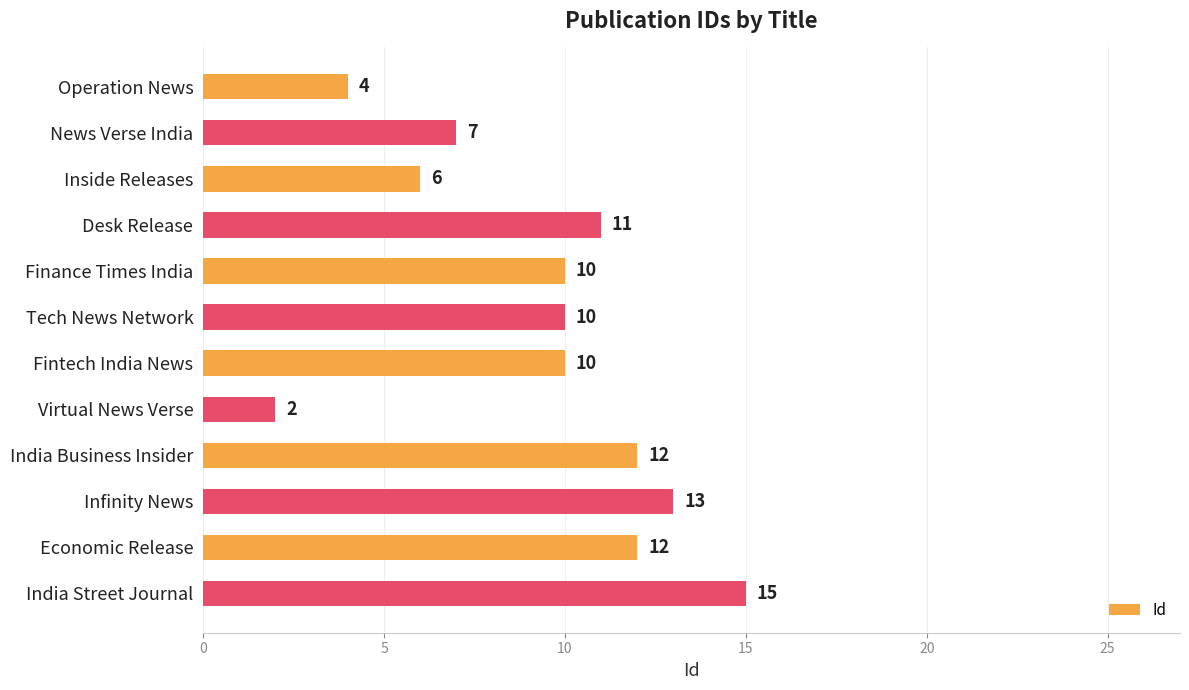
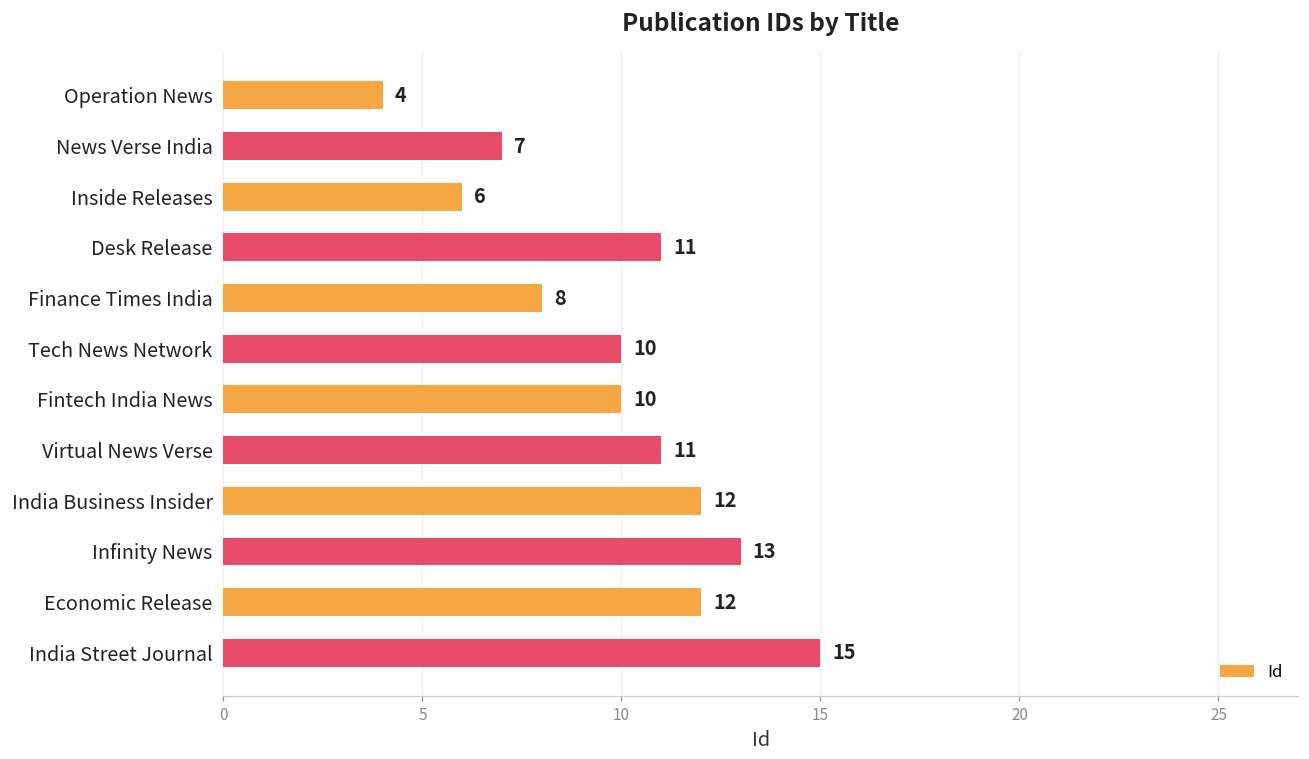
  {
    "Operation News": 4,
    "News Verse India": 7,
    "Inside Releases": 6,
    "Desk Release": 11,
-   "Finance Times India": 10,
+   "Finance Times India": 8,
    "Tech News Network": 10,
    "Fintech India News": 10,
-   "Virtual News Verse": 2,
+   "Virtual News Verse": 11,
    "India Business Insider": 12,
    "Infinity News": 13,
    "Economic Release": 12,
    "India Street Journal": 15
  }
